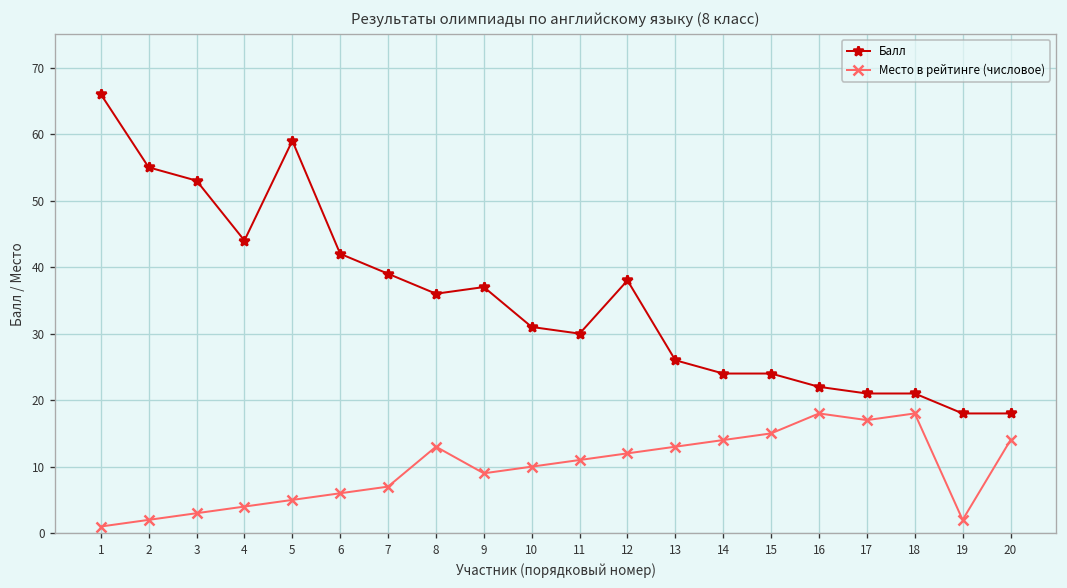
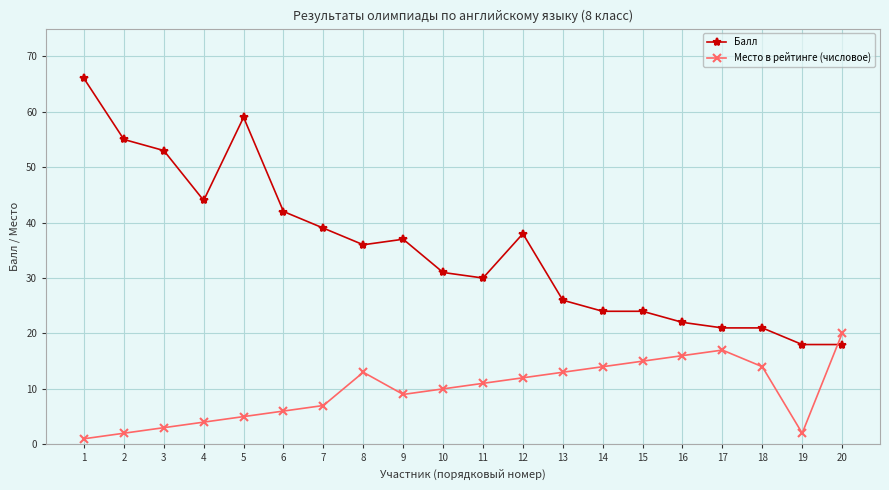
  {
    "Балл": {
      "1": 66,
      "2": 55,
      "3": 53,
      "4": 44,
      "5": 59,
      "6": 42,
      "7": 39,
      "8": 36,
      "9": 37,
      "10": 31,
      "11": 30,
      "12": 38,
      "13": 26,
      "14": 24,
      "15": 24,
      "16": 22,
      "17": 21,
      "18": 21,
      "19": 18,
      "20": 18
    },
    "Место в рейтинге (числовое)": {
      "1": 1,
      "2": 2,
      "3": 3,
      "4": 4,
      "5": 5,
      "6": 6,
      "7": 7,
      "8": 13,
      "9": 9,
      "10": 10,
      "11": 11,
      "12": 12,
      "13": 13,
      "14": 14,
      "15": 15,
-     "16": 18,
+     "16": 16,
      "17": 17,
-     "18": 18,
+     "18": 14,
      "19": 2,
-     "20": 14
+     "20": 20
    }
  }
